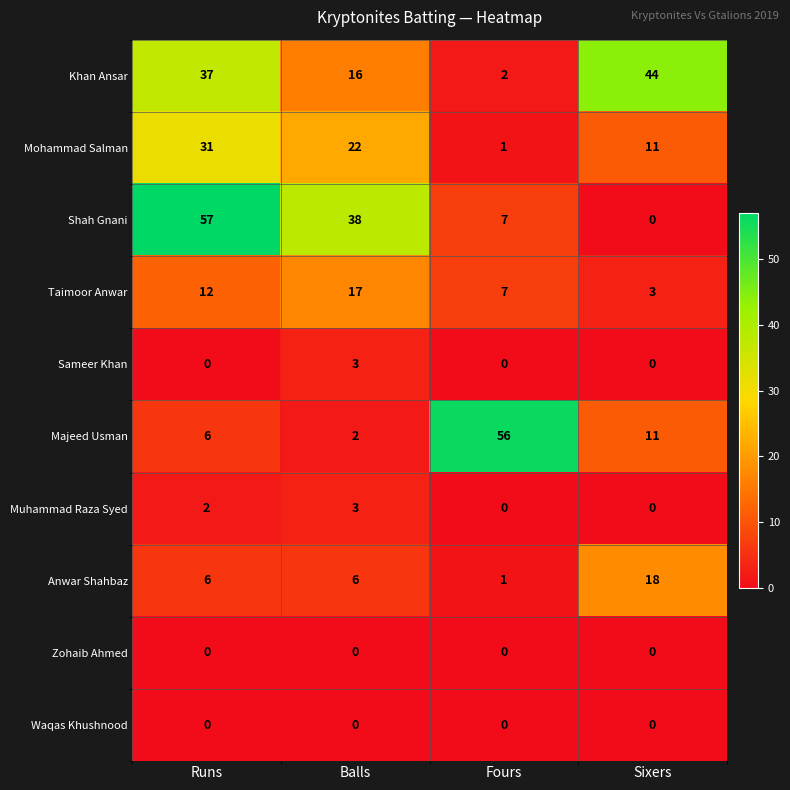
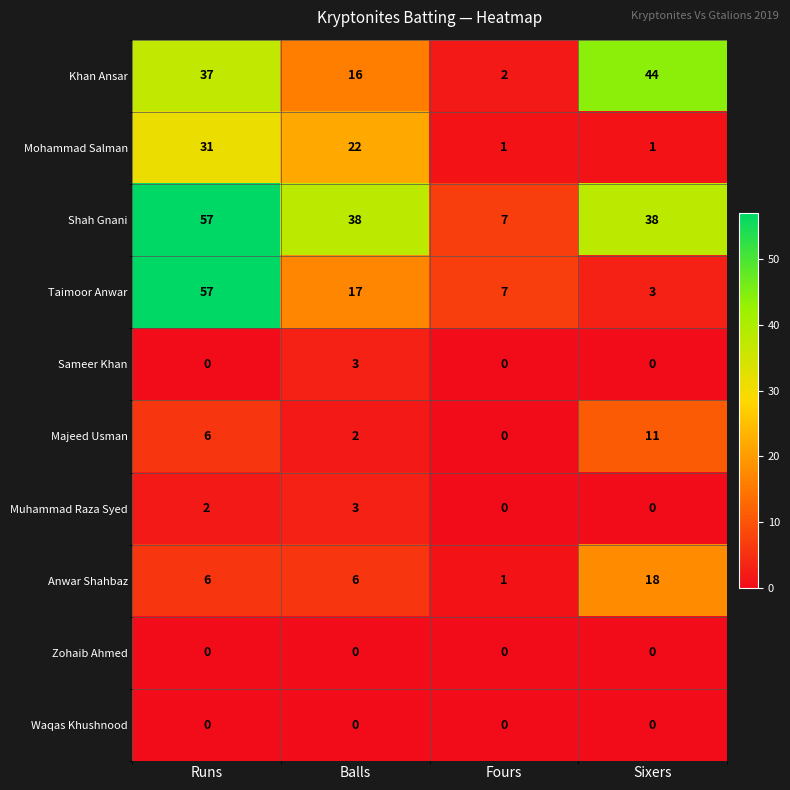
  {
    "Khan Ansar": {
      "Runs": 37,
      "Balls": 16,
      "Fours": 2,
      "Sixers": 44
    },
    "Mohammad Salman": {
      "Runs": 31,
      "Balls": 22,
      "Fours": 1,
-     "Sixers": 11
+     "Sixers": 1
    },
    "Shah Gnani": {
      "Runs": 57,
      "Balls": 38,
      "Fours": 7,
-     "Sixers": 0
+     "Sixers": 38
    },
    "Taimoor Anwar": {
-     "Runs": 12,
+     "Runs": 57,
      "Balls": 17,
      "Fours": 7,
      "Sixers": 3
    },
    "Sameer Khan": {
      "Runs": 0,
      "Balls": 3,
      "Fours": 0,
      "Sixers": 0
    },
    "Majeed Usman": {
      "Runs": 6,
      "Balls": 2,
-     "Fours": 56,
+     "Fours": 0,
      "Sixers": 11
    },
    "Muhammad Raza Syed": {
      "Runs": 2,
      "Balls": 3,
      "Fours": 0,
      "Sixers": 0
    },
    "Anwar Shahbaz": {
      "Runs": 6,
      "Balls": 6,
      "Fours": 1,
      "Sixers": 18
    },
    "Zohaib Ahmed": {
      "Runs": 0,
      "Balls": 0,
      "Fours": 0,
      "Sixers": 0
    },
    "Waqas Khushnood": {
      "Runs": 0,
      "Balls": 0,
      "Fours": 0,
      "Sixers": 0
    }
  }
